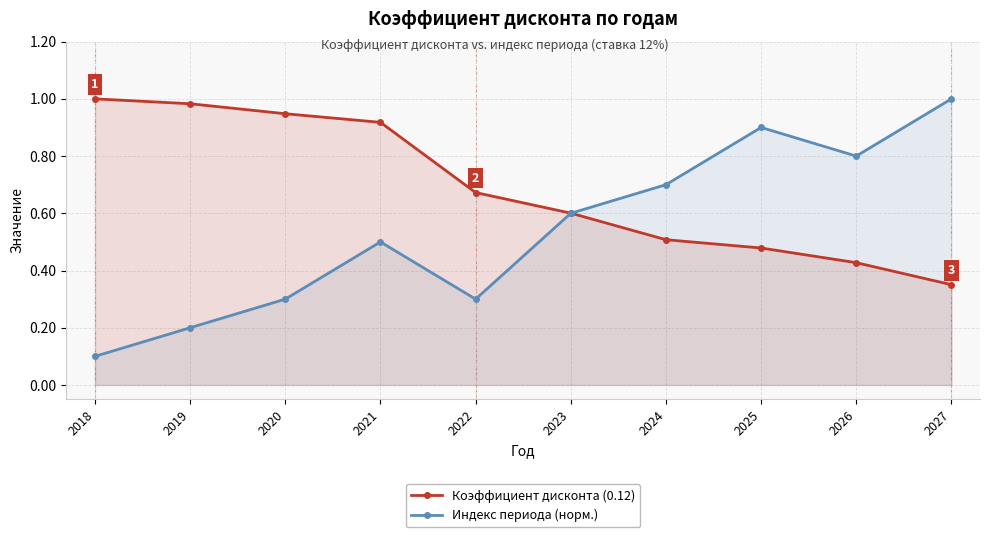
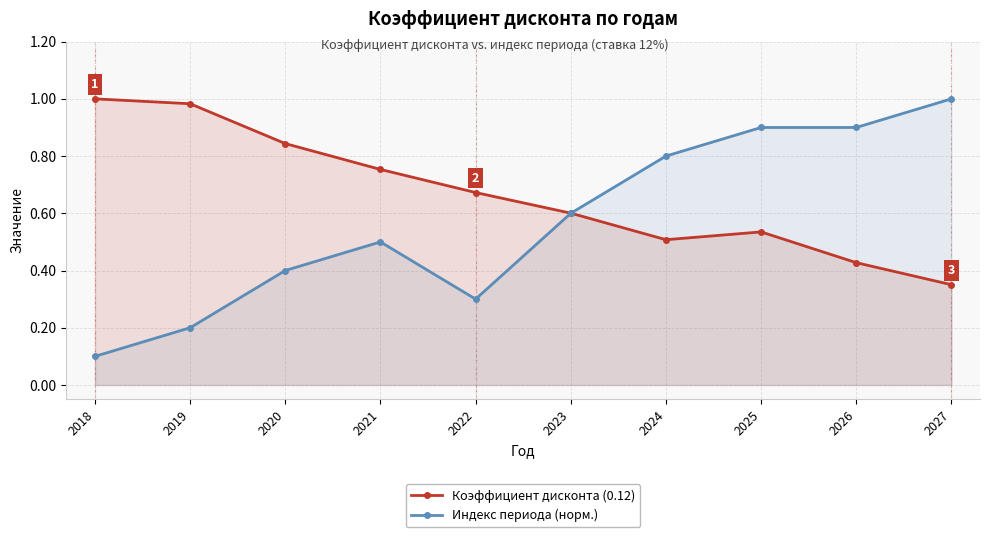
  {
    "Коэффициент дисконта (0.12)": {
      "2019": 0.98,
-     "2020": 0.95,
-     "2021": 0.92,
+     "2020": 0.84,
+     "2021": 0.75,
      "2024": 0.51,
-     "2025": 0.48,
+     "2025": 0.53,
      "2026": 0.43
    },
    "Индекс периода (норм.)": {
      "2018": 0.10,
      "2019": 0.20,
-     "2020": 0.30,
+     "2020": 0.40,
      "2021": 0.50,
      "2022": 0.30,
-     "2024": 0.70,
+     "2024": 0.80,
      "2025": 0.90,
-     "2026": 0.80,
+     "2026": 0.90,
      "2027": 1.00
    }
  }
